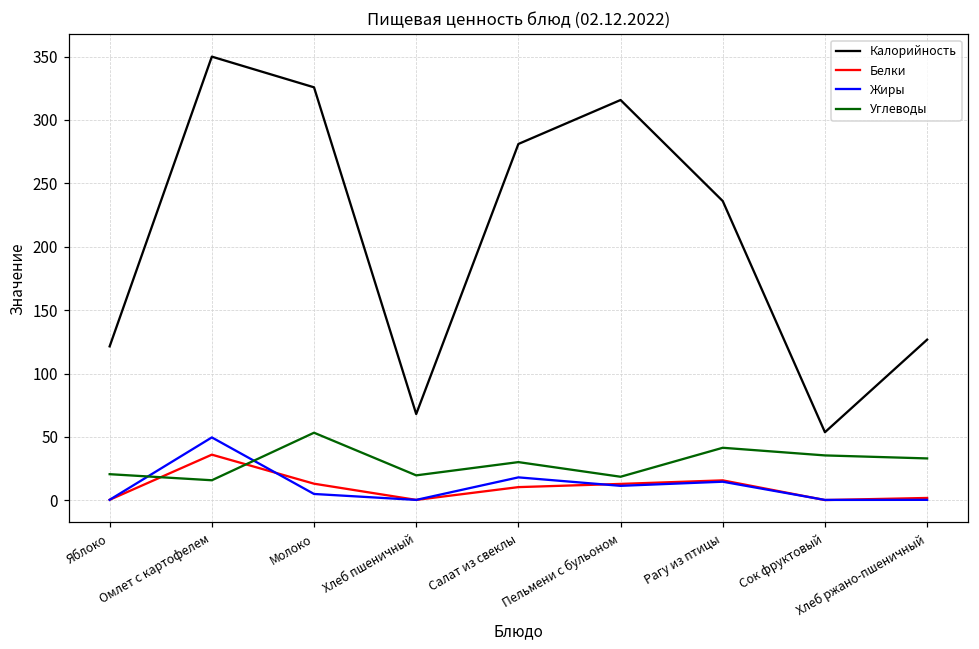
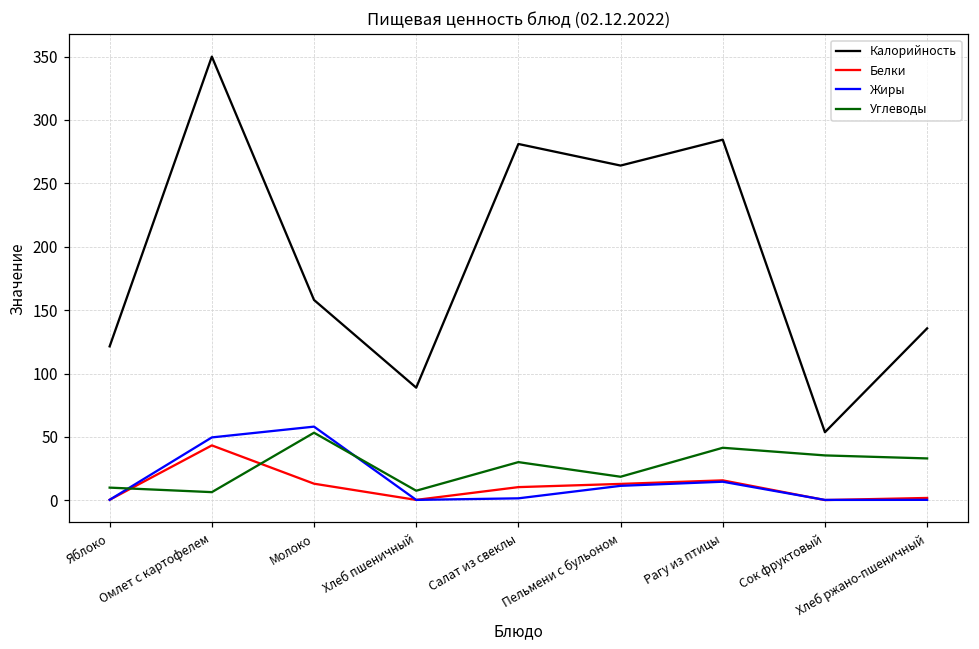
  {
    "Калорийность": {
      "Яблоко": 121,
      "Омлет с картофелем": 350,
-     "Молоко": 326,
-     "Хлеб пшеничный": 68,
+     "Молоко": 158,
+     "Хлеб пшеничный": 89,
      "Салат из свеклы": 281,
-     "Пельмени с бульоном": 316,
-     "Рагу из птицы": 236,
+     "Пельмени с бульоном": 264,
+     "Рагу из птицы": 284,
      "Сок фруктовый": 54,
-     "Хлеб ржано-пшеничный": 127
+     "Хлеб ржано-пшеничный": 136
    },
    "Белки": {
-     "Омлет с картофелем": 36,
+     "Омлет с картофелем": 43,
      "Молоко": 13,
      "Салат из свеклы": 10
    },
    "Жиры": {
      "Омлет с картофелем": 50,
-     "Молоко": 5,
-     "Салат из свеклы": 18
+     "Молоко": 58,
+     "Салат из свеклы": 2
    },
    "Углеводы": {
-     "Яблоко": 21,
-     "Омлет с картофелем": 16,
+     "Яблоко": 10,
+     "Омлет с картофелем": 6,
      "Молоко": 53,
-     "Хлеб пшеничный": 20,
+     "Хлеб пшеничный": 8,
      "Салат из свеклы": 30,
      "Пельмени с бульоном": 19,
      "Рагу из птицы": 41,
      "Сок фруктовый": 35,
      "Хлеб ржано-пшеничный": 33
    }
  }
